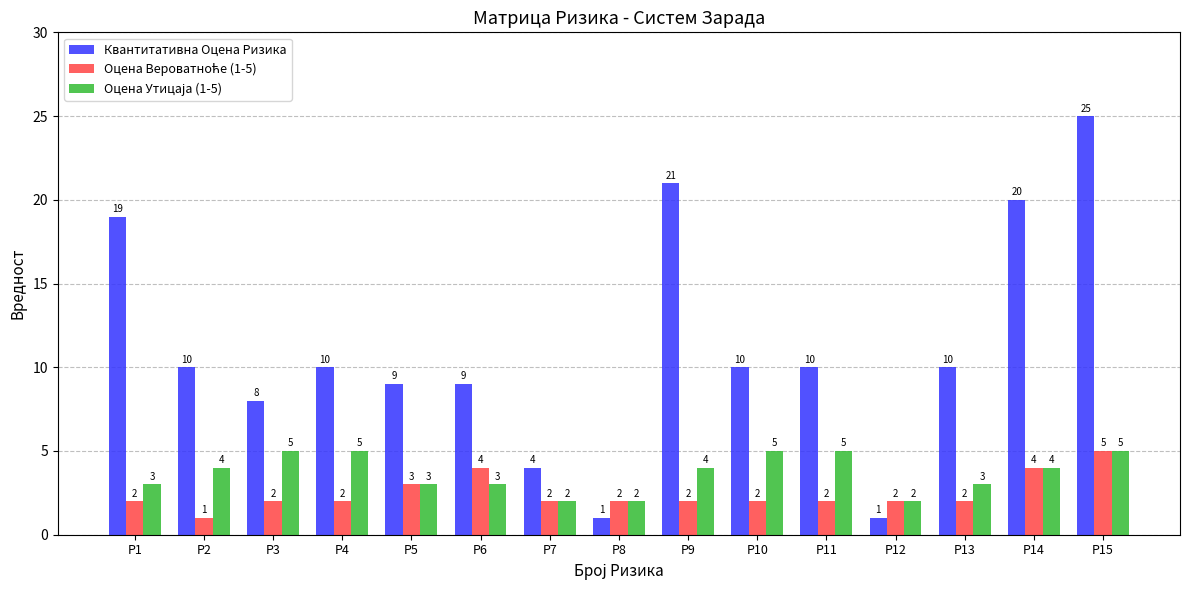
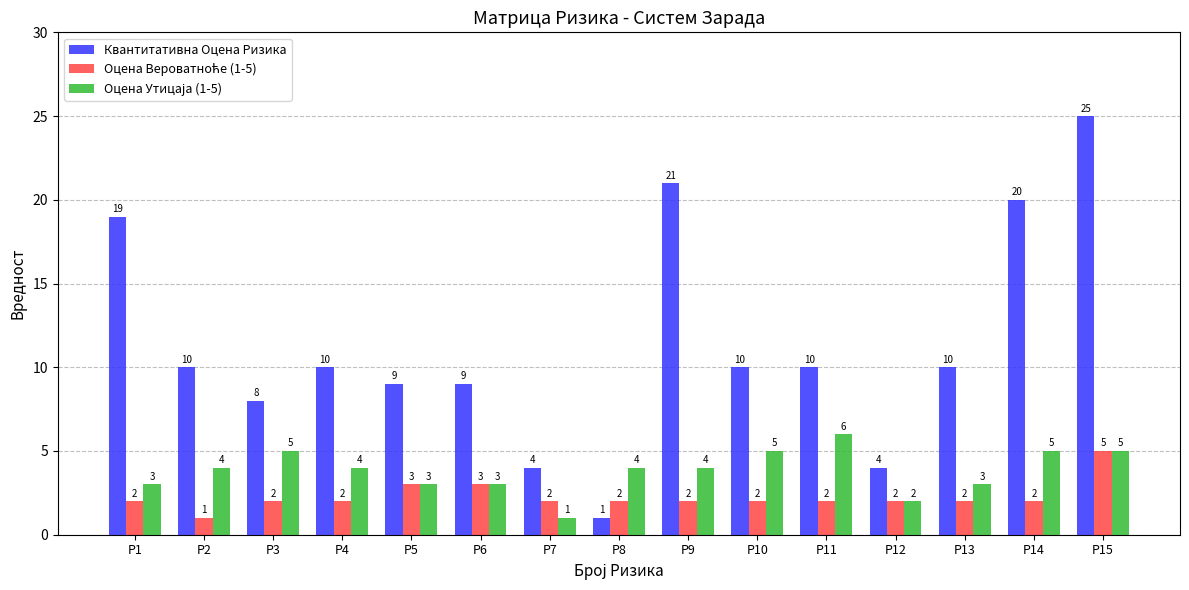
  {
    "Квантитативна Оцена Ризика": {
      "Р1": 19,
      "Р2": 10,
      "Р3": 8,
      "Р4": 10,
      "Р5": 9,
      "Р6": 9,
      "Р7": 4,
      "Р8": 1,
      "Р9": 21,
      "Р10": 10,
      "Р11": 10,
-     "Р12": 1,
+     "Р12": 4,
      "Р13": 10,
      "Р14": 20,
      "Р15": 25
    },
    "Оцена Вероватноће (1-5)": {
      "Р1": 2,
      "Р2": 1,
      "Р3": 2,
      "Р4": 2,
      "Р5": 3,
-     "Р6": 4,
+     "Р6": 3,
      "Р7": 2,
      "Р8": 2,
      "Р9": 2,
      "Р10": 2,
      "Р11": 2,
      "Р12": 2,
      "Р13": 2,
-     "Р14": 4,
+     "Р14": 2,
      "Р15": 5
    },
    "Оцена Утицаја (1-5)": {
      "Р1": 3,
      "Р2": 4,
      "Р3": 5,
-     "Р4": 5,
+     "Р4": 4,
      "Р5": 3,
      "Р6": 3,
-     "Р7": 2,
-     "Р8": 2,
+     "Р7": 1,
+     "Р8": 4,
      "Р9": 4,
      "Р10": 5,
-     "Р11": 5,
+     "Р11": 6,
      "Р12": 2,
      "Р13": 3,
-     "Р14": 4,
+     "Р14": 5,
      "Р15": 5
    }
  }
